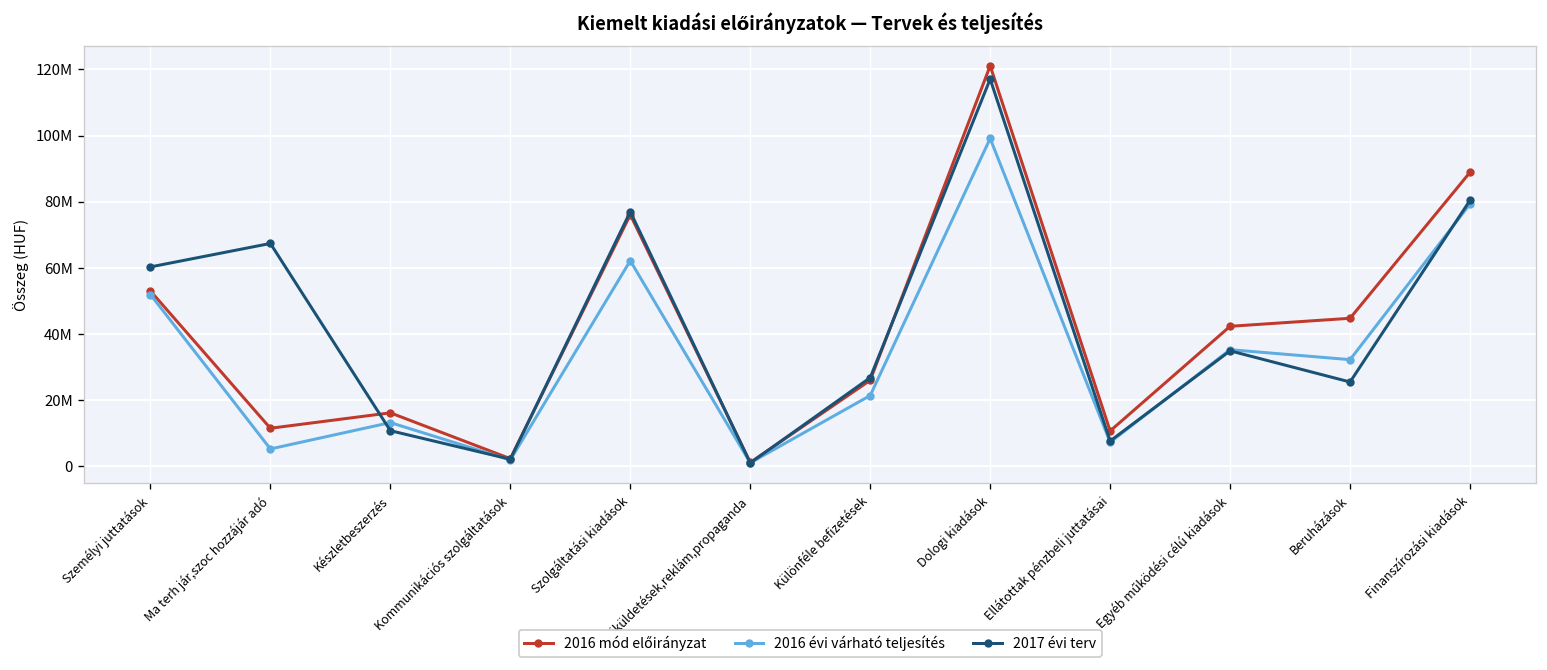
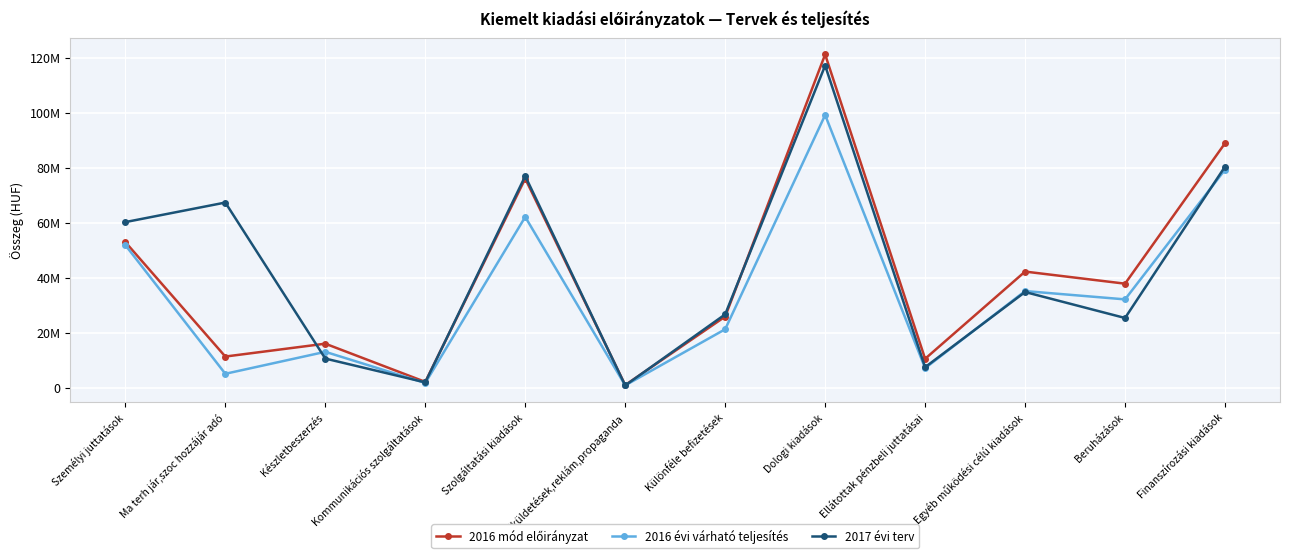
  {
    "2016 mód előirányzat": {
      "Személyi juttatások": 53000000,
      "Ma terh jár,szoc hozzájár adó": 11000000,
      "Készletbeszerzés": 16000000,
      "Dologi kiadások": 121000000,
      "Ellátottak pénzbeli juttatásai": 11000000,
      "Egyéb működési célú kiadások": 42000000,
-     "Beruházások": 45000000,
+     "Beruházások": 38000000,
      "Finanszírozási kiadások": 89000000
    },
    "2016 évi várható teljesítés": {
      "Személyi juttatások": 52000000,
      "Ma terh jár,szoc hozzájár adó": 5000000,
      "Készletbeszerzés": 13000000,
      "Szolgáltatási kiadások": 62000000,
      "Különféle befizetések": 21000000,
      "Dologi kiadások": 99000000,
      "Beruházások": 32000000,
      "Finanszírozási kiadások": 79000000
    },
    "2017 évi terv": {
      "Személyi juttatások": 60000000,
      "Ma terh jár,szoc hozzájár adó": 67000000,
      "Készletbeszerzés": 11000000,
      "Dologi kiadások": 117000000,
      "Beruházások": 25000000,
      "Finanszírozási kiadások": 80000000
    }
  }
